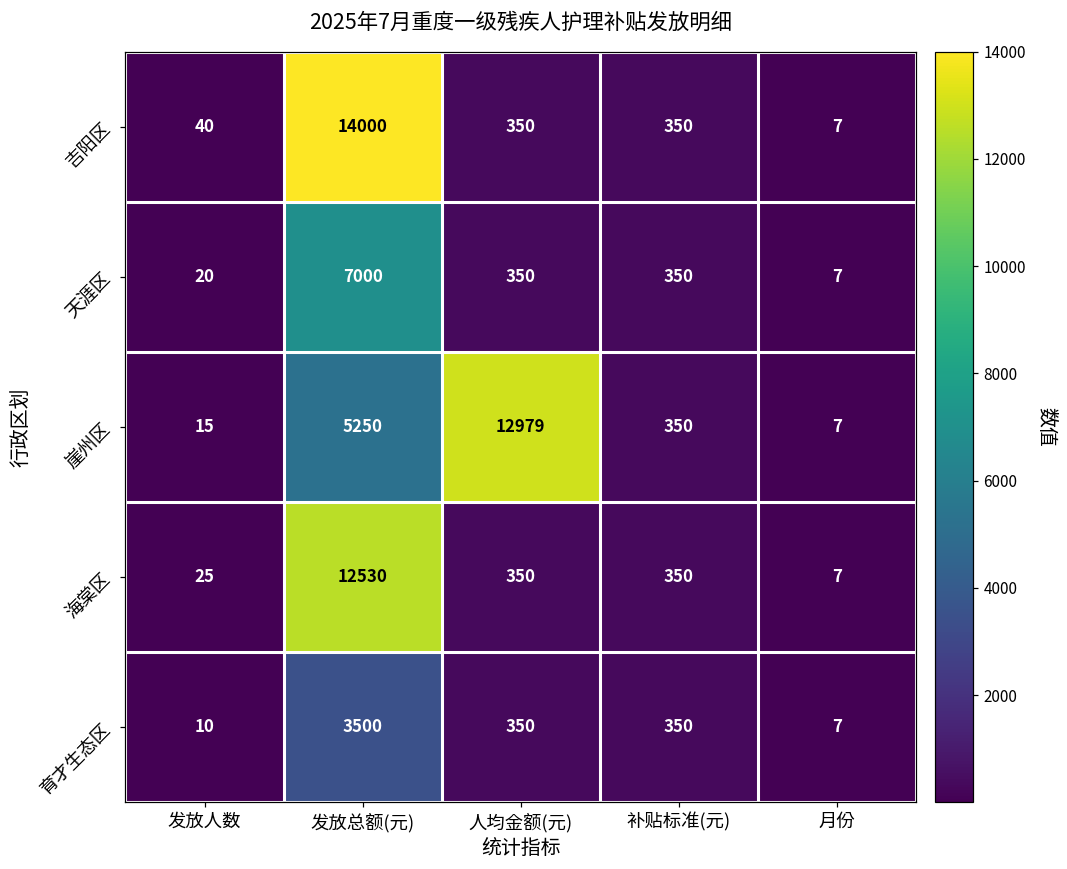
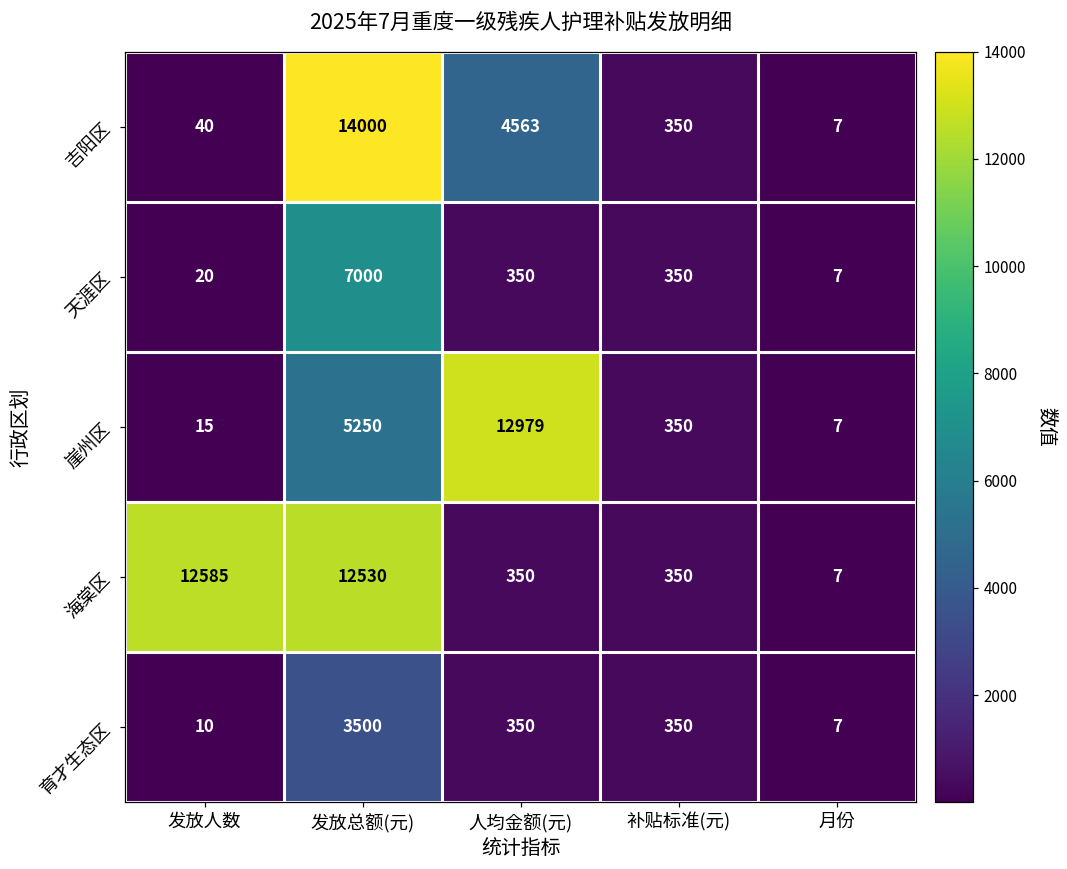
  {
    "吉阳区": {
      "发放人数": 40,
      "发放总额(元)": 14000,
-     "人均金额(元)": 350,
+     "人均金额(元)": 4563,
      "补贴标准(元)": 350,
      "月份": 7
    },
    "天涯区": {
      "发放人数": 20,
      "发放总额(元)": 7000,
      "人均金额(元)": 350,
      "补贴标准(元)": 350,
      "月份": 7
    },
    "崖州区": {
      "发放人数": 15,
      "发放总额(元)": 5250,
      "人均金额(元)": 12979,
      "补贴标准(元)": 350,
      "月份": 7
    },
    "海棠区": {
-     "发放人数": 25,
+     "发放人数": 12585,
      "发放总额(元)": 12530,
      "人均金额(元)": 350,
      "补贴标准(元)": 350,
      "月份": 7
    },
    "育才生态区": {
      "发放人数": 10,
      "发放总额(元)": 3500,
      "人均金额(元)": 350,
      "补贴标准(元)": 350,
      "月份": 7
    }
  }
